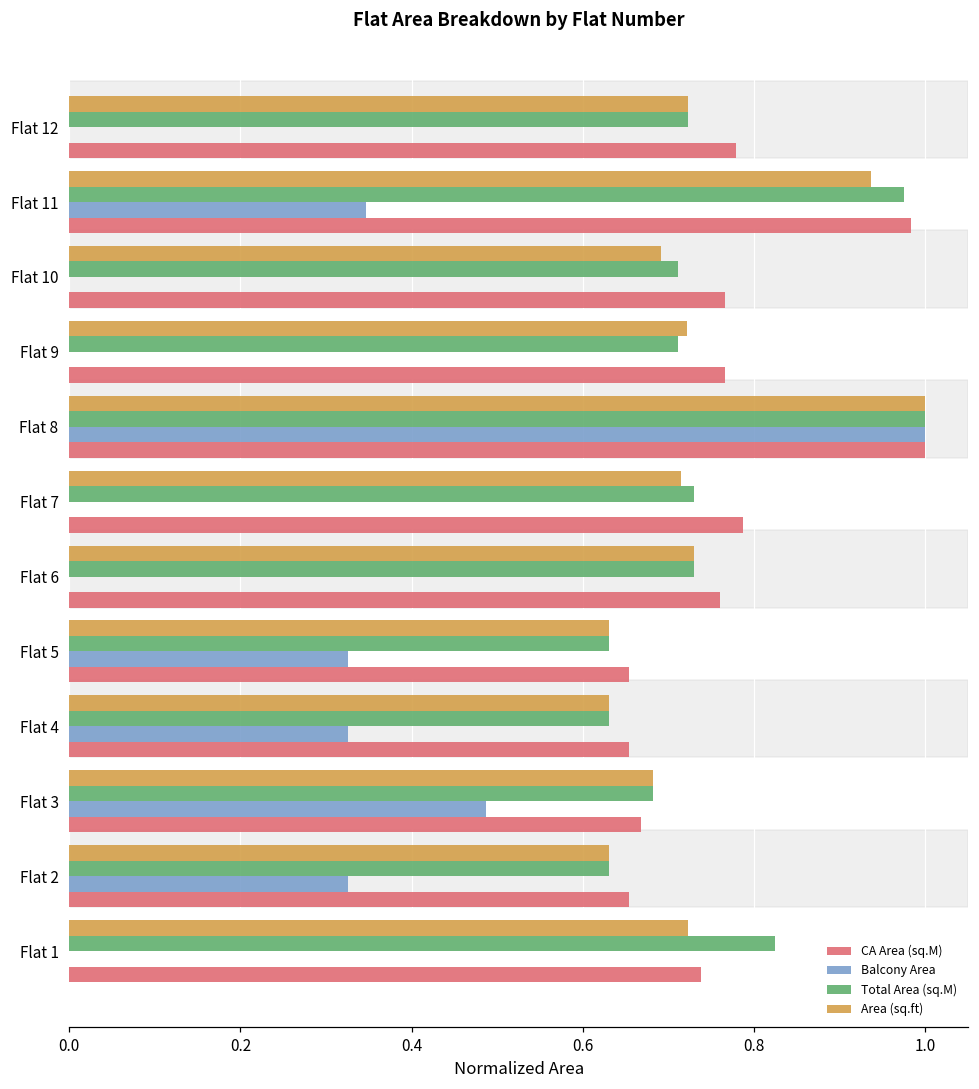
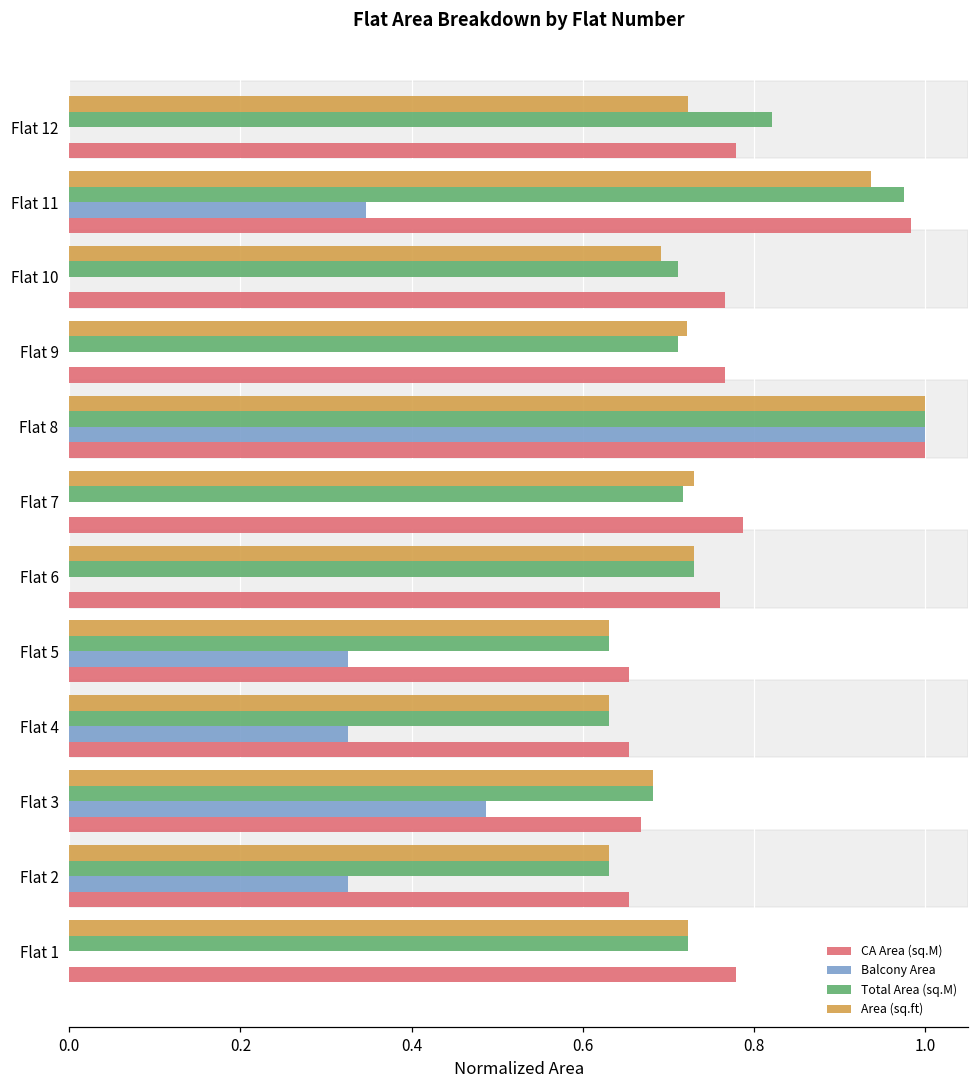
  {
    "CA Area (sq.M)": {
      "Flat 12": 0.78,
      "Flat 11": 0.98,
      "Flat 10": 0.77,
      "Flat 9": 0.77,
      "Flat 8": 1.00,
      "Flat 7": 0.79,
      "Flat 6": 0.76,
      "Flat 5": 0.65,
      "Flat 4": 0.65,
      "Flat 3": 0.67,
      "Flat 2": 0.65,
-     "Flat 1": 0.74
+     "Flat 1": 0.78
    },
    "Balcony Area": {
      "Flat 12": 0.00,
      "Flat 11": 0.35,
      "Flat 10": 0.00,
      "Flat 9": 0.00,
      "Flat 8": 1.00,
      "Flat 7": 0.00,
      "Flat 6": 0.00,
      "Flat 5": 0.33,
      "Flat 4": 0.33,
      "Flat 3": 0.49,
      "Flat 2": 0.33,
      "Flat 1": 0.00
    },
    "Total Area (sq.M)": {
-     "Flat 12": 0.72,
+     "Flat 12": 0.82,
      "Flat 11": 0.98,
      "Flat 10": 0.71,
      "Flat 9": 0.71,
      "Flat 8": 1.00,
-     "Flat 7": 0.73,
+     "Flat 7": 0.72,
      "Flat 6": 0.73,
      "Flat 5": 0.63,
      "Flat 4": 0.63,
      "Flat 3": 0.68,
      "Flat 2": 0.63,
-     "Flat 1": 0.82
+     "Flat 1": 0.72
    },
    "Area (sq.ft)": {
      "Flat 12": 0.72,
      "Flat 11": 0.94,
      "Flat 10": 0.69,
      "Flat 9": 0.72,
      "Flat 8": 1.00,
-     "Flat 7": 0.71,
+     "Flat 7": 0.73,
      "Flat 6": 0.73,
      "Flat 5": 0.63,
      "Flat 4": 0.63,
      "Flat 3": 0.68,
      "Flat 2": 0.63,
      "Flat 1": 0.72
    }
  }
